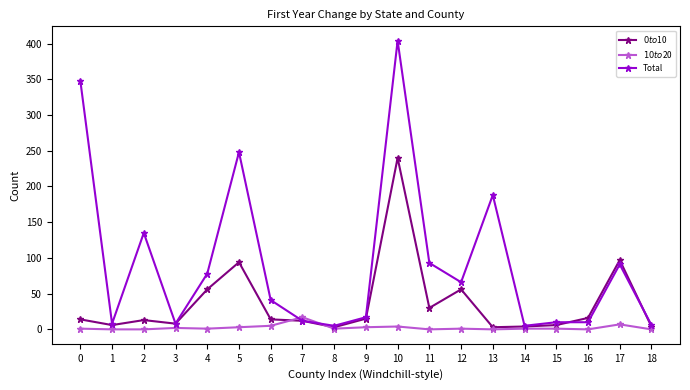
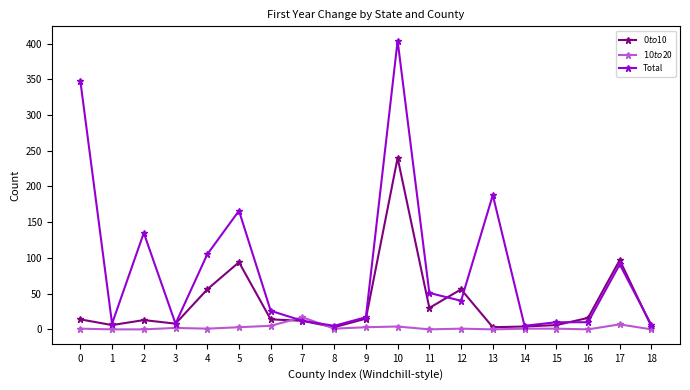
  {
    "Total": {
      "0": 350,
      "2": 140,
-     "4": 80,
-     "5": 250,
-     "6": 40,
+     "4": 110,
+     "5": 170,
+     "6": 30,
      "10": 400,
-     "11": 90,
-     "12": 70,
+     "11": 50,
+     "12": 40,
      "13": 190,
      "15": 10,
      "16": 10,
      "17": 90
    }
  }
